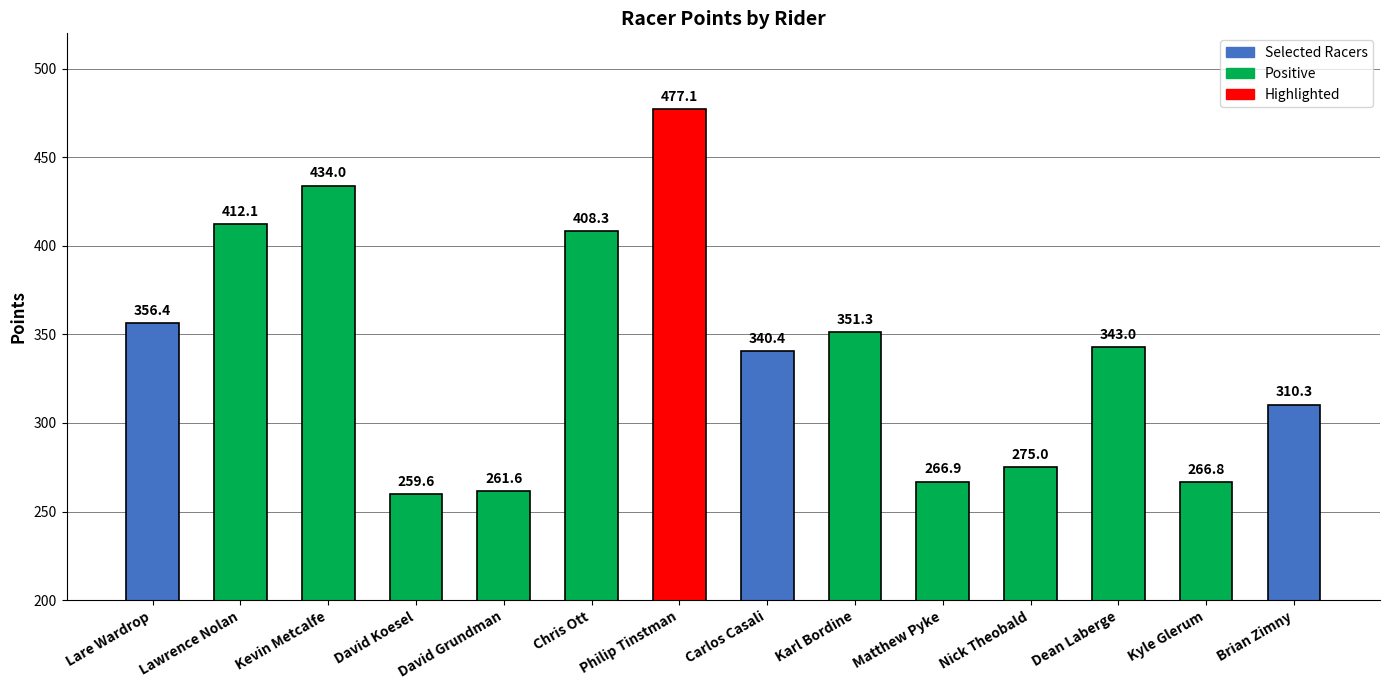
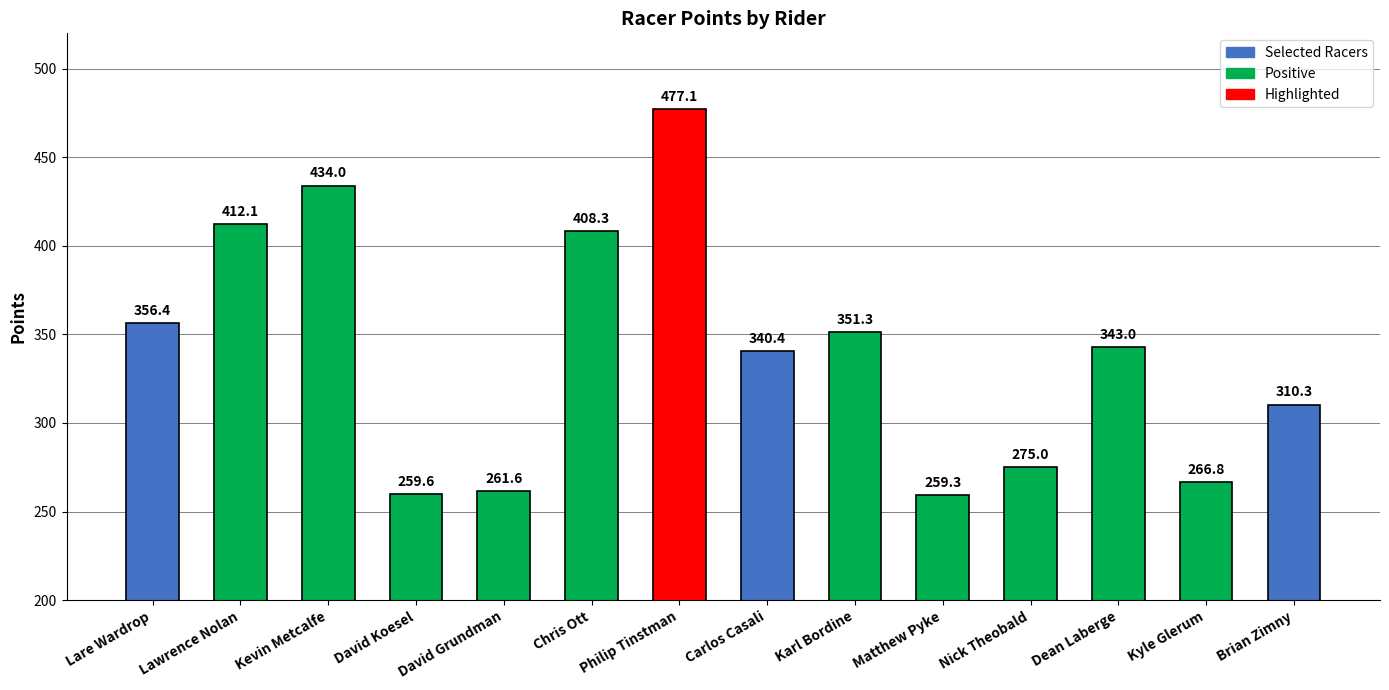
  {
    "Lare Wardrop": 356.4,
    "Lawrence Nolan": 412.1,
    "Kevin Metcalfe": 434.0,
    "David Koesel": 259.6,
    "David Grundman": 261.6,
    "Chris Ott": 408.3,
    "Philip Tinstman": 477.1,
    "Carlos Casali": 340.4,
    "Karl Bordine": 351.3,
-   "Matthew Pyke": 266.9,
+   "Matthew Pyke": 259.3,
    "Nick Theobald": 275.0,
    "Dean Laberge": 343.0,
    "Kyle Glerum": 266.8,
    "Brian Zimny": 310.3
  }
